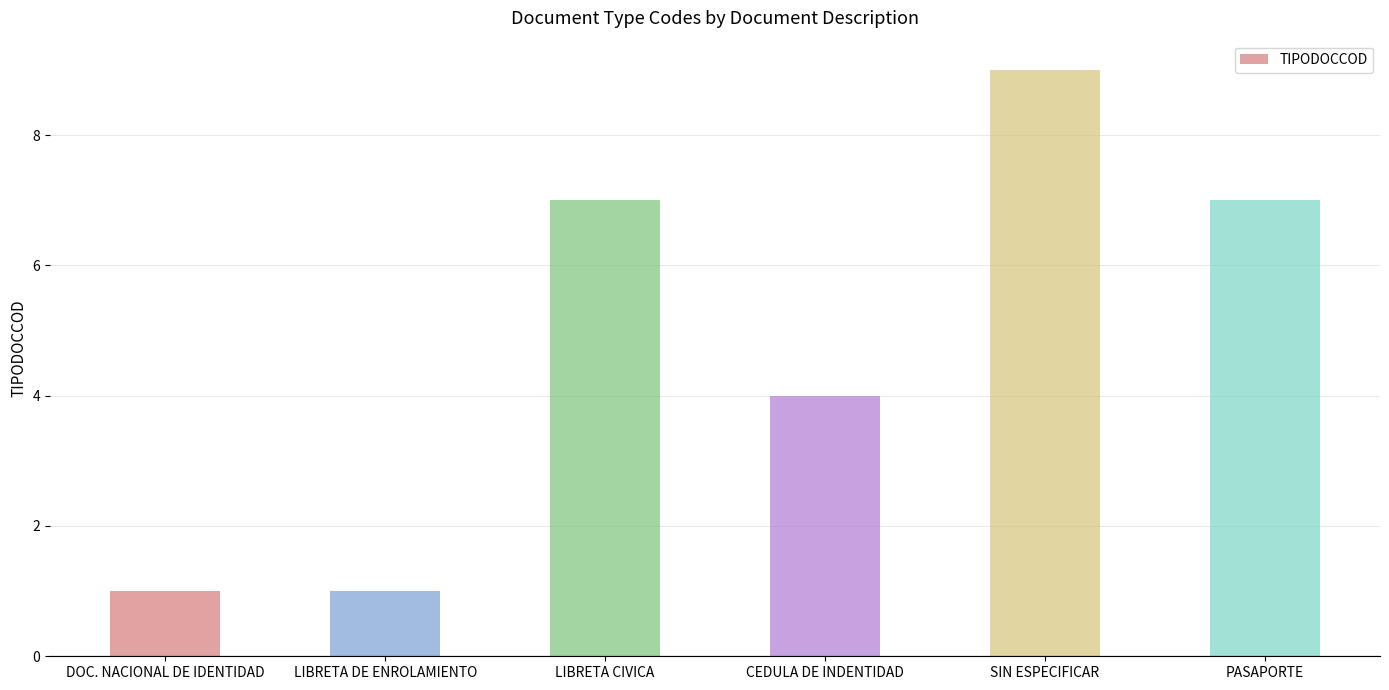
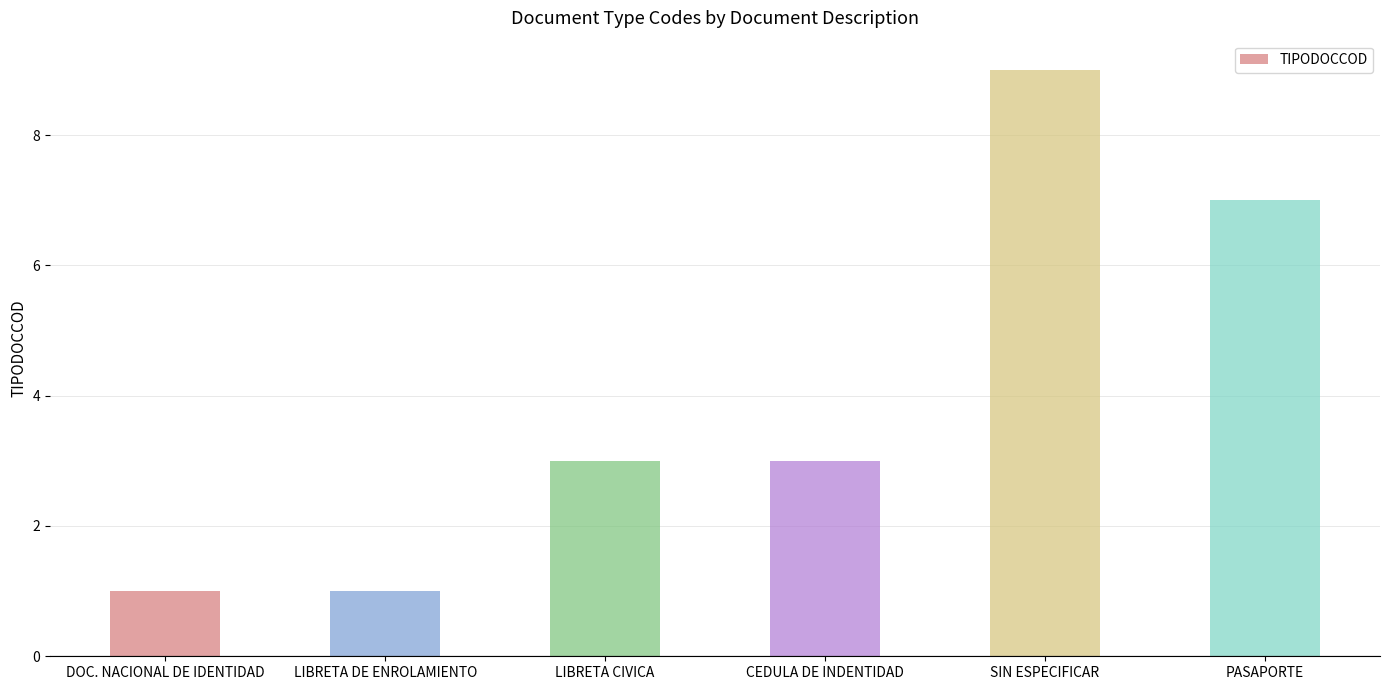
  {
    "DOC. NACIONAL DE IDENTIDAD": 1,
    "LIBRETA DE ENROLAMIENTO": 1,
-   "LIBRETA CIVICA": 7,
-   "CEDULA DE INDENTIDAD": 4,
+   "LIBRETA CIVICA": 3,
+   "CEDULA DE INDENTIDAD": 3,
    "SIN ESPECIFICAR": 9,
    "PASAPORTE": 7
  }
